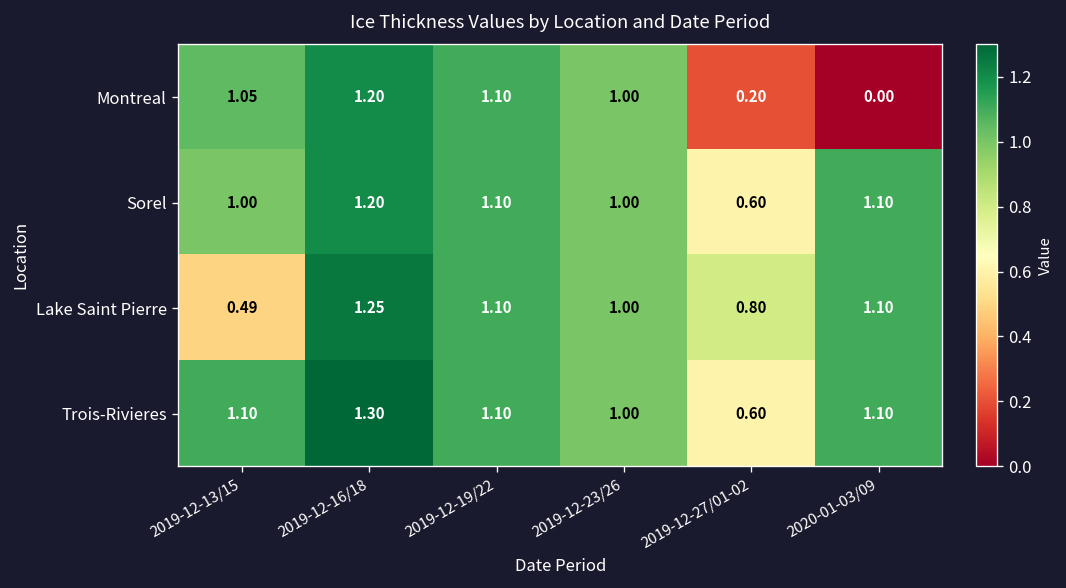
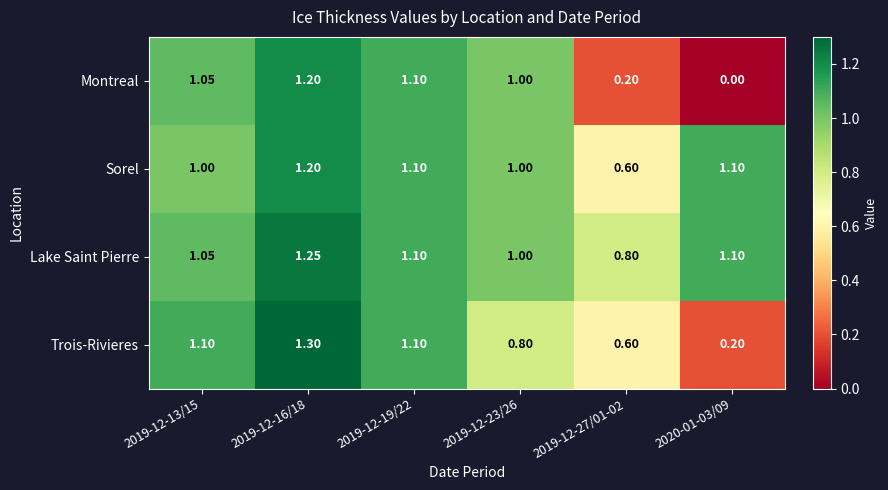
  {
    "Montreal": {
      "2019-12-13/15": 1.05,
      "2019-12-16/18": 1.20,
      "2019-12-19/22": 1.10,
      "2019-12-23/26": 1.00,
      "2019-12-27/01-02": 0.20,
      "2020-01-03/09": 0.00
    },
    "Sorel": {
      "2019-12-13/15": 1.00,
      "2019-12-16/18": 1.20,
      "2019-12-19/22": 1.10,
      "2019-12-23/26": 1.00,
      "2019-12-27/01-02": 0.60,
      "2020-01-03/09": 1.10
    },
    "Lake Saint Pierre": {
-     "2019-12-13/15": 0.49,
+     "2019-12-13/15": 1.05,
      "2019-12-16/18": 1.25,
      "2019-12-19/22": 1.10,
      "2019-12-23/26": 1.00,
      "2019-12-27/01-02": 0.80,
      "2020-01-03/09": 1.10
    },
    "Trois-Rivieres": {
      "2019-12-13/15": 1.10,
      "2019-12-16/18": 1.30,
      "2019-12-19/22": 1.10,
-     "2019-12-23/26": 1.00,
+     "2019-12-23/26": 0.80,
      "2019-12-27/01-02": 0.60,
-     "2020-01-03/09": 1.10
+     "2020-01-03/09": 0.20
    }
  }
